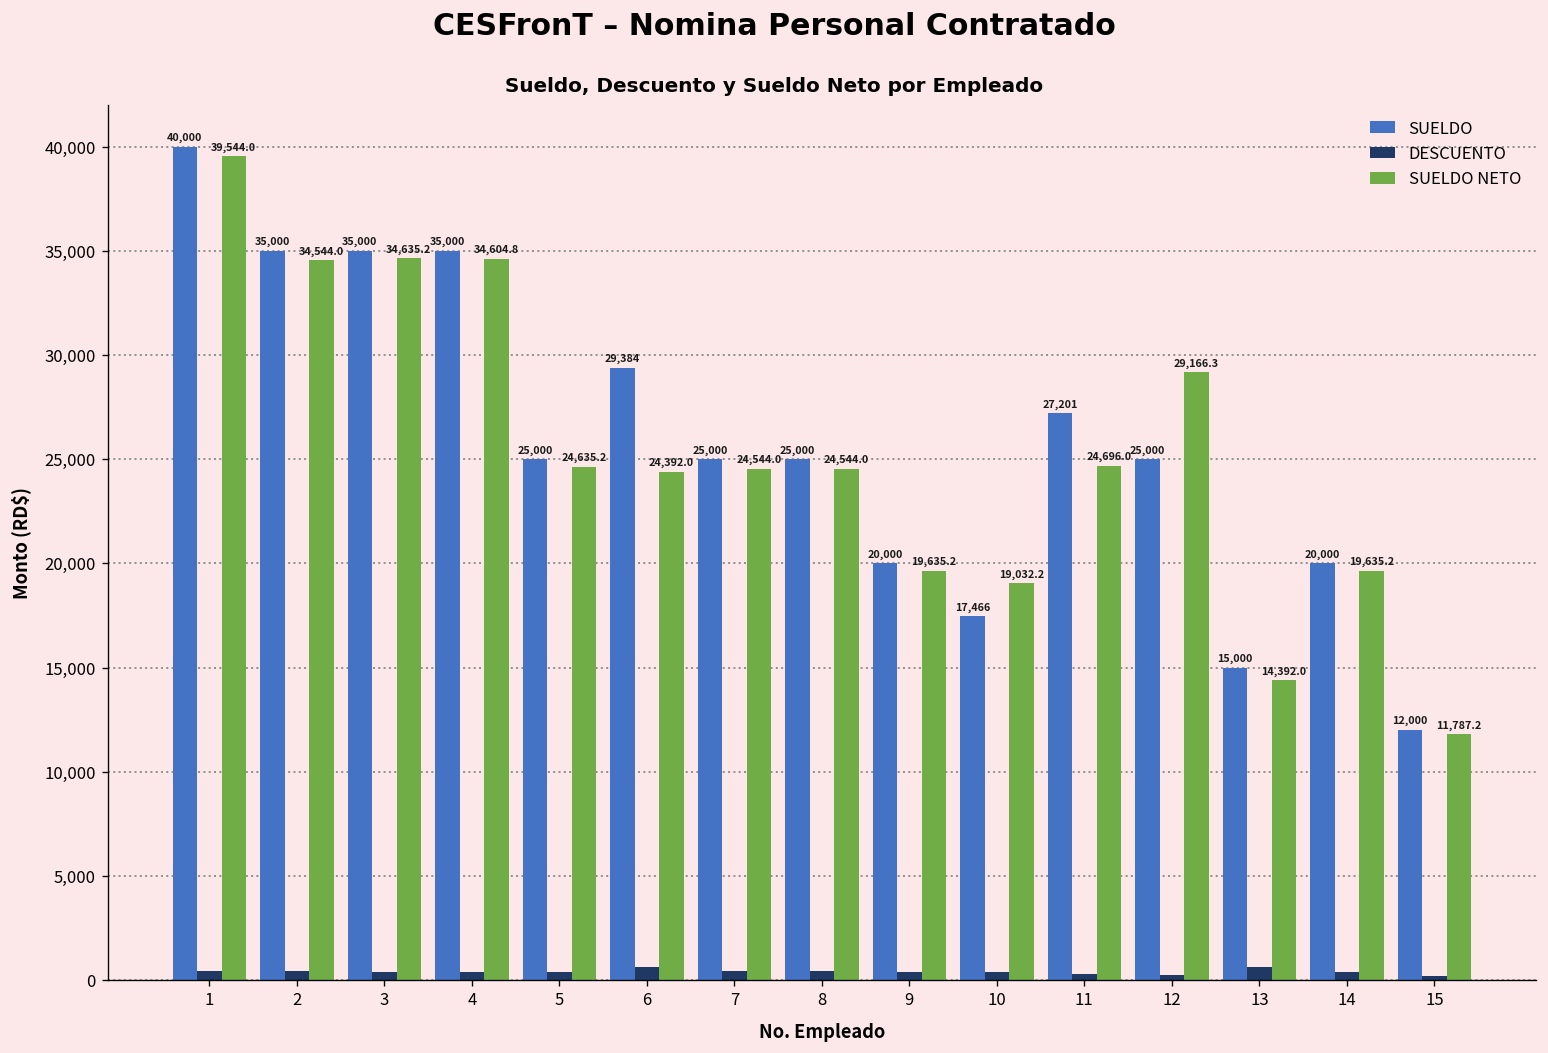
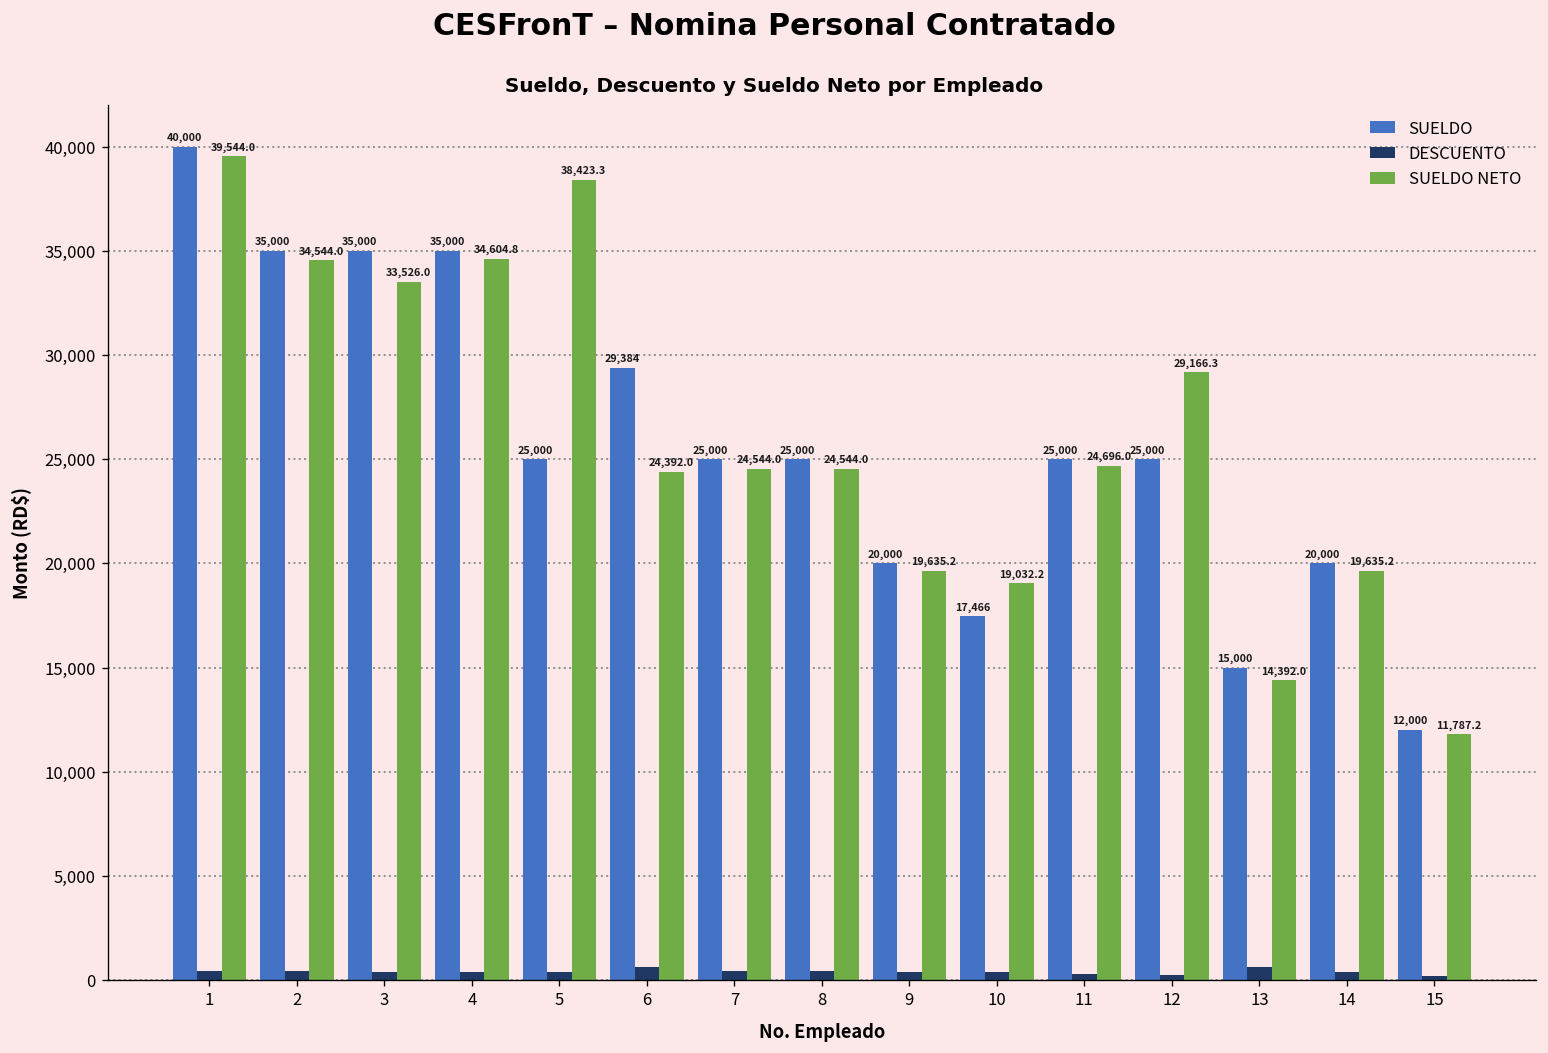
  {
    "SUELDO": {
      "1": "40,000",
      "2": "35,000",
      "3": "35,000",
      "4": "35,000",
      "5": "25,000",
      "6": "29,384",
      "7": "25,000",
      "8": "25,000",
      "9": "20,000",
      "10": "17,466",
-     "11": "27,201",
+     "11": "25,000",
      "12": "25,000",
      "13": "15,000",
      "14": "20,000",
      "15": "12,000"
    },
    "DESCUENTO": {
      "1": "500",
      "2": "500",
      "3": "400",
      "4": "400",
      "5": "400",
      "6": "600",
      "7": "500",
      "8": "500",
      "9": "400",
      "10": "400",
      "11": "300",
      "12": "200",
      "13": "600",
      "14": "400",
      "15": "200"
    },
    "SUELDO NETO": {
      "1": "39,544.0",
      "2": "34,544.0",
-     "3": "34,635.2",
+     "3": "33,526.0",
      "4": "34,604.8",
-     "5": "24,635.2",
+     "5": "38,423.3",
      "6": "24,392.0",
      "7": "24,544.0",
      "8": "24,544.0",
      "9": "19,635.2",
      "10": "19,032.2",
      "11": "24,696.0",
      "12": "29,166.3",
      "13": "14,392.0",
      "14": "19,635.2",
      "15": "11,787.2"
    }
  }
